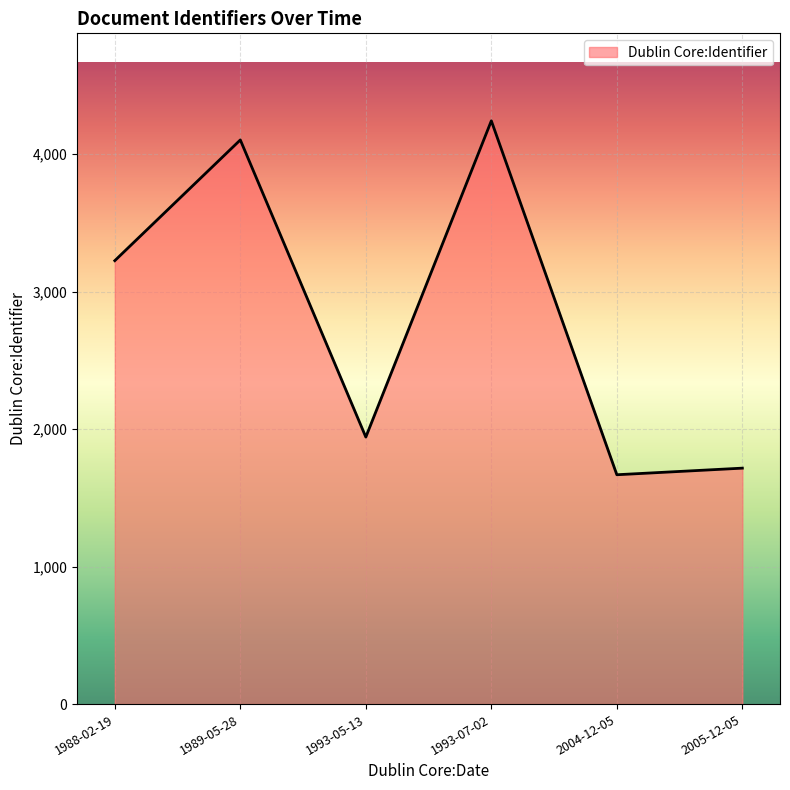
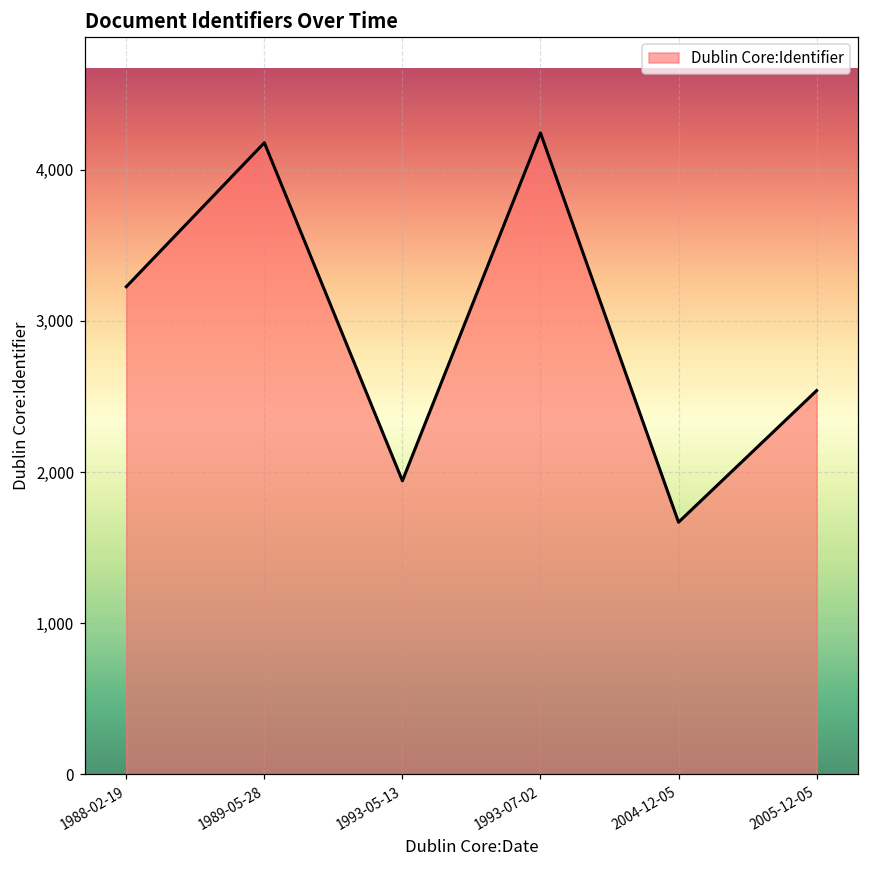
  {
    "1988-02-19": "3,230",
-   "1989-05-28": "4,100",
+   "1989-05-28": "4,180",
    "1993-05-13": "1,940",
    "1993-07-02": "4,240",
    "2004-12-05": "1,670",
-   "2005-12-05": "1,720"
+   "2005-12-05": "2,540"
  }
